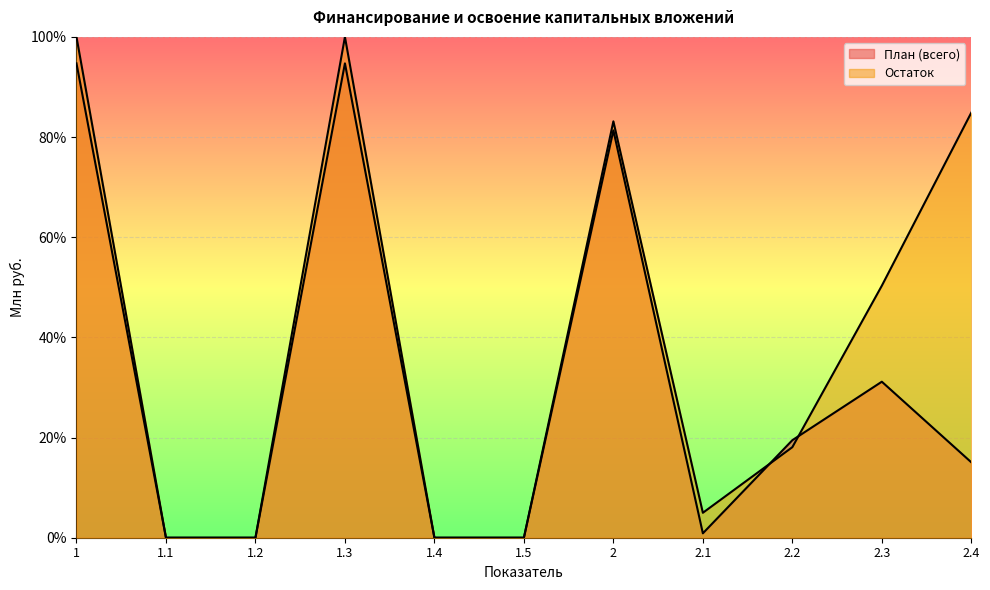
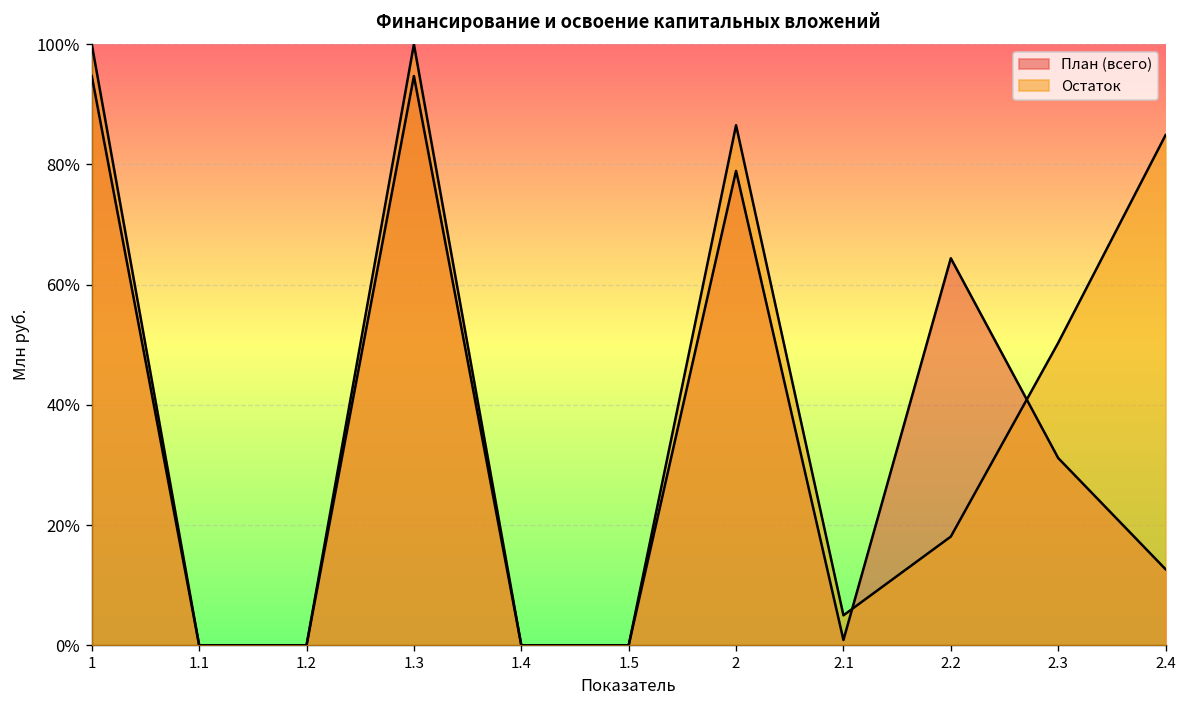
  {
    "План (всего)": {
      "1": "95%",
      "1.3": "95%",
-     "2": "81%",
+     "2": "79%",
      "2.1": "1%",
-     "2.2": "19%",
+     "2.2": "64%",
      "2.3": "31%",
-     "2.4": "15%"
+     "2.4": "13%"
    },
    "Остаток": {
      "1": "100%",
      "1.3": "100%",
-     "2": "83%",
+     "2": "87%",
      "2.1": "5%",
      "2.2": "18%",
      "2.3": "50%",
      "2.4": "85%"
    }
  }
